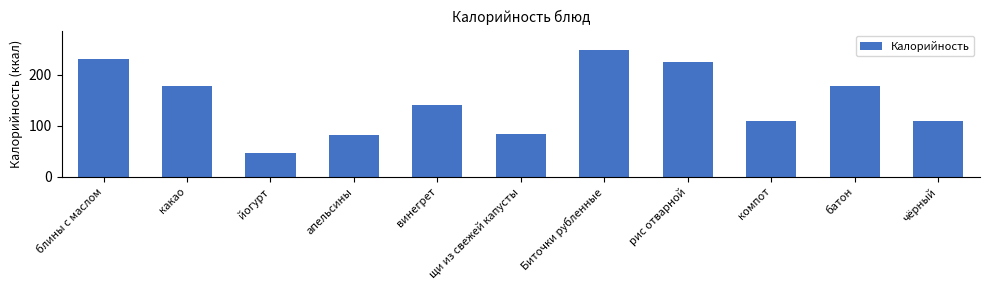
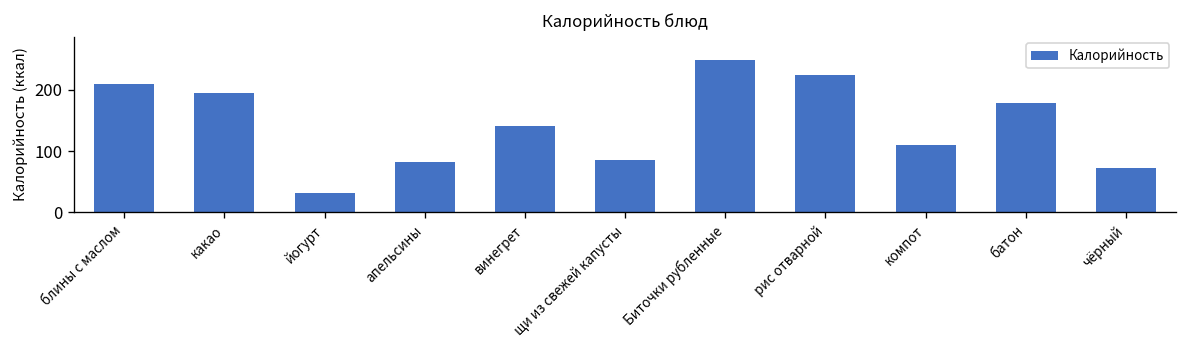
  {
-   "блины с маслом": 230,
-   "какао": 180,
-   "йогурт": 50,
+   "блины с маслом": 210,
+   "какао": 190,
+   "йогурт": 30,
    "апельсины": 80,
    "винегрет": 140,
    "щи из свежей капусты": 80,
    "Биточки рубленные": 250,
    "рис отварной": 220,
    "компот": 110,
    "батон": 180,
-   "чёрный": 110
+   "чёрный": 70
  }
